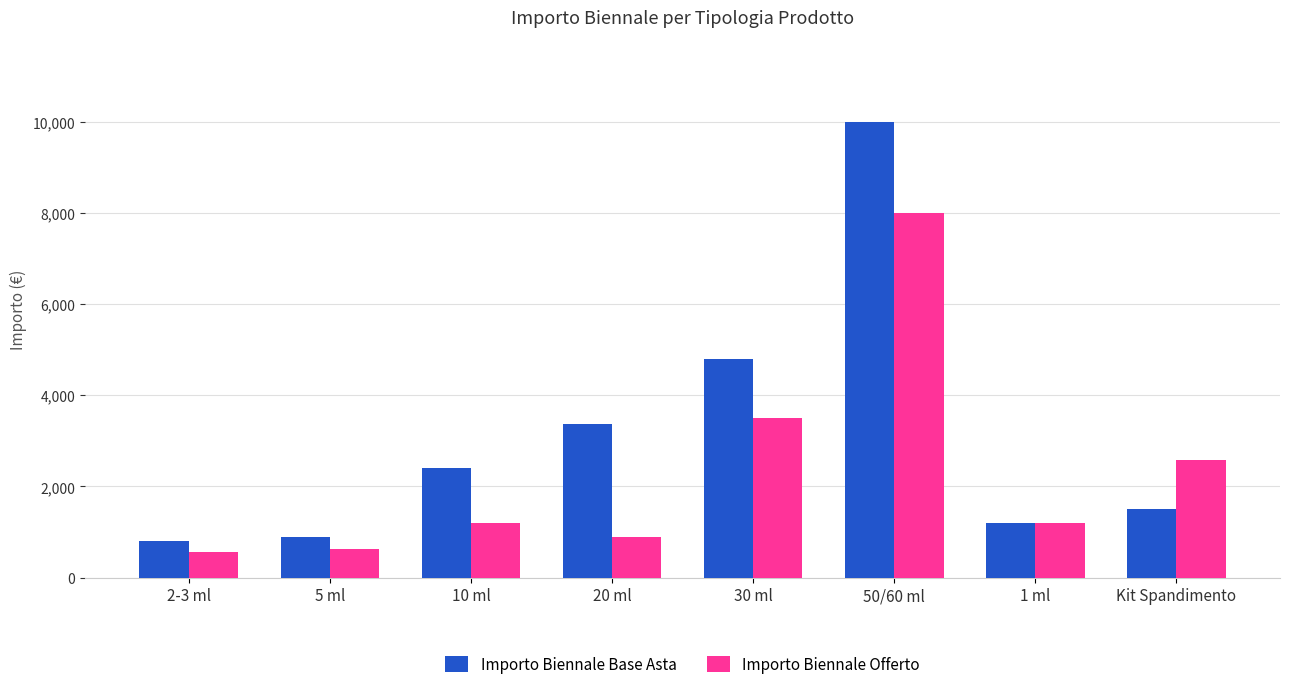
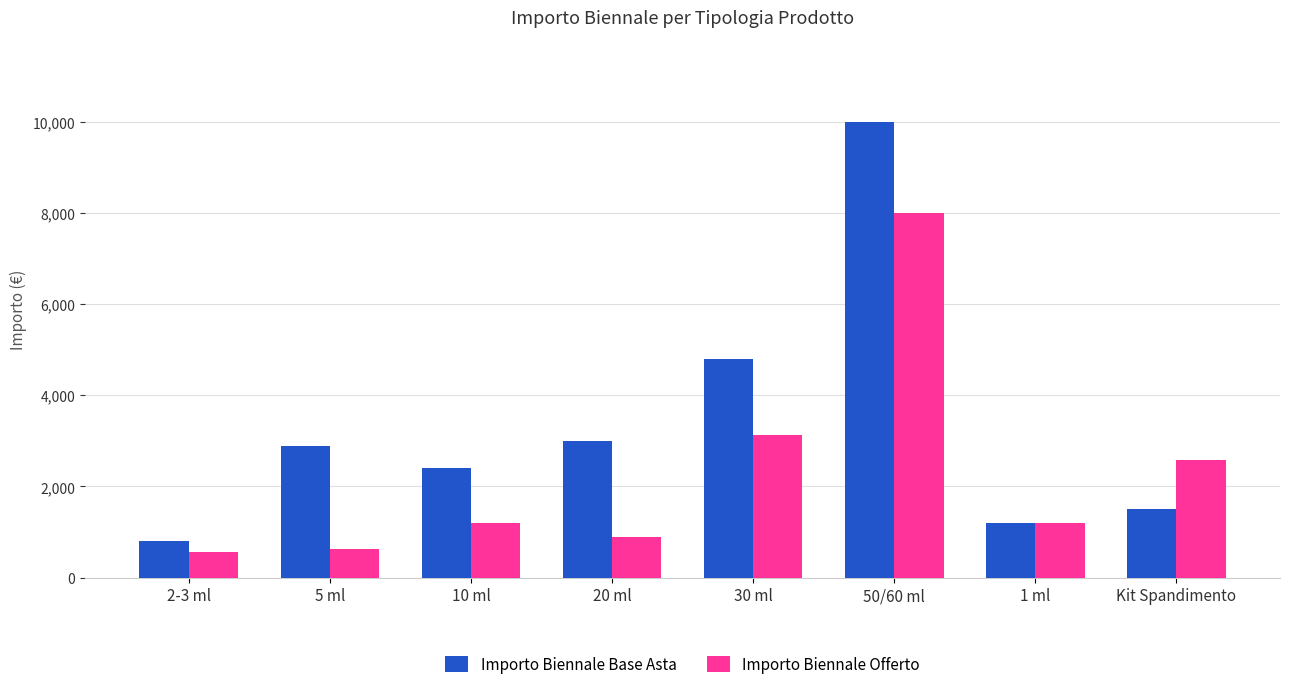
  {
    "Importo Biennale Base Asta": {
      "2-3 ml": "800",
-     "5 ml": "900",
+     "5 ml": "2,900",
      "10 ml": "2,400",
-     "20 ml": "3,400",
+     "20 ml": "3,000",
      "30 ml": "4,800",
      "50/60 ml": "10,000",
      "1 ml": "1,200",
      "Kit Spandimento": "1,500"
    },
    "Importo Biennale Offerto": {
      "2-3 ml": "600",
      "5 ml": "600",
      "10 ml": "1,200",
      "20 ml": "900",
-     "30 ml": "3,500",
+     "30 ml": "3,100",
      "50/60 ml": "8,000",
      "1 ml": "1,200",
      "Kit Spandimento": "2,600"
    }
  }
